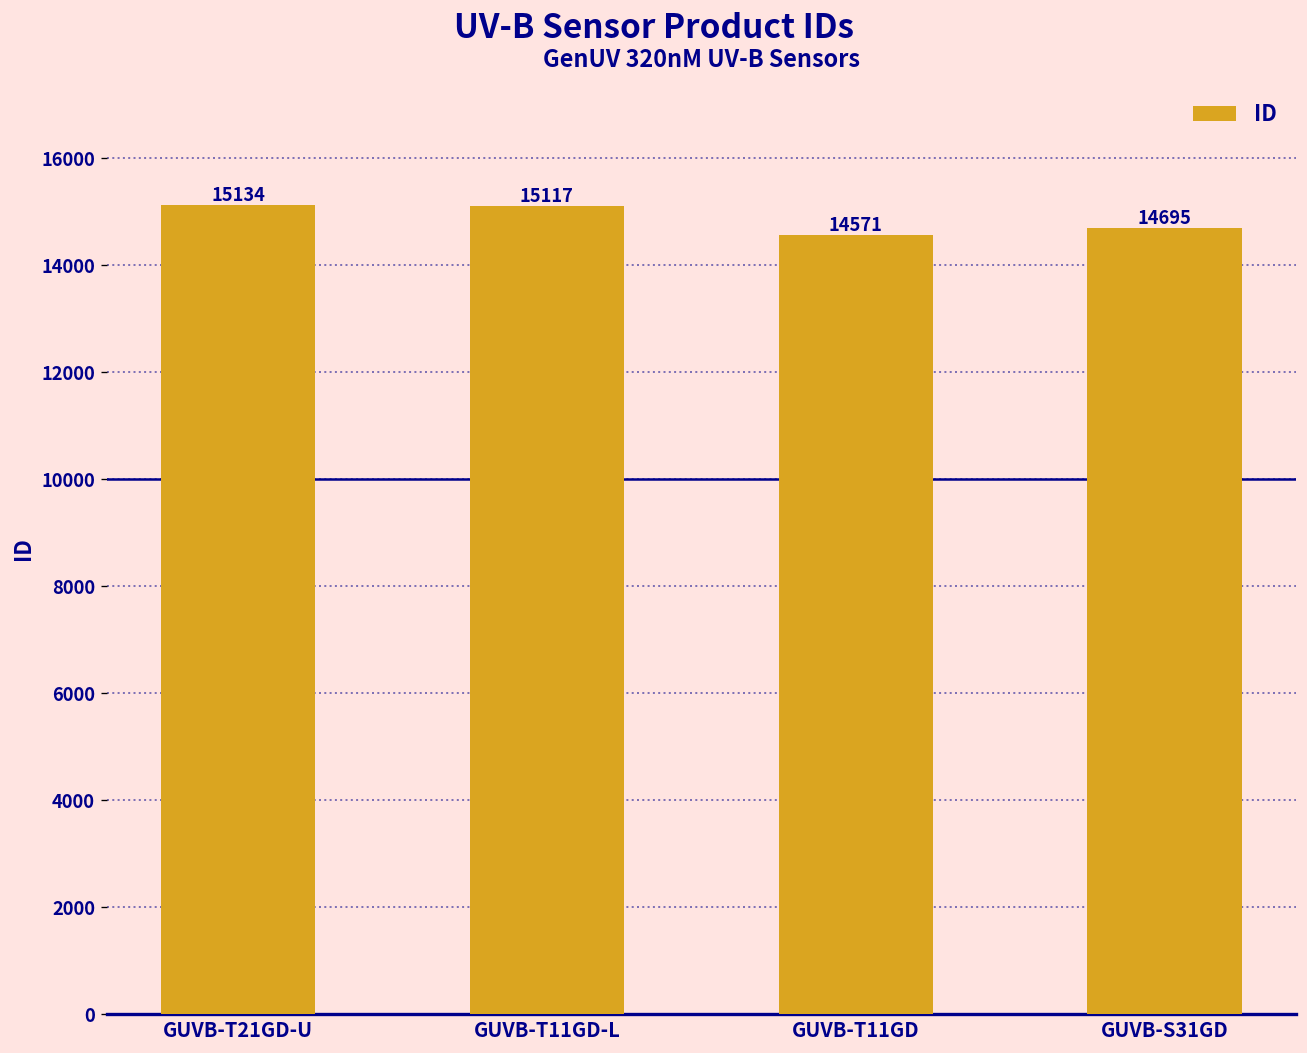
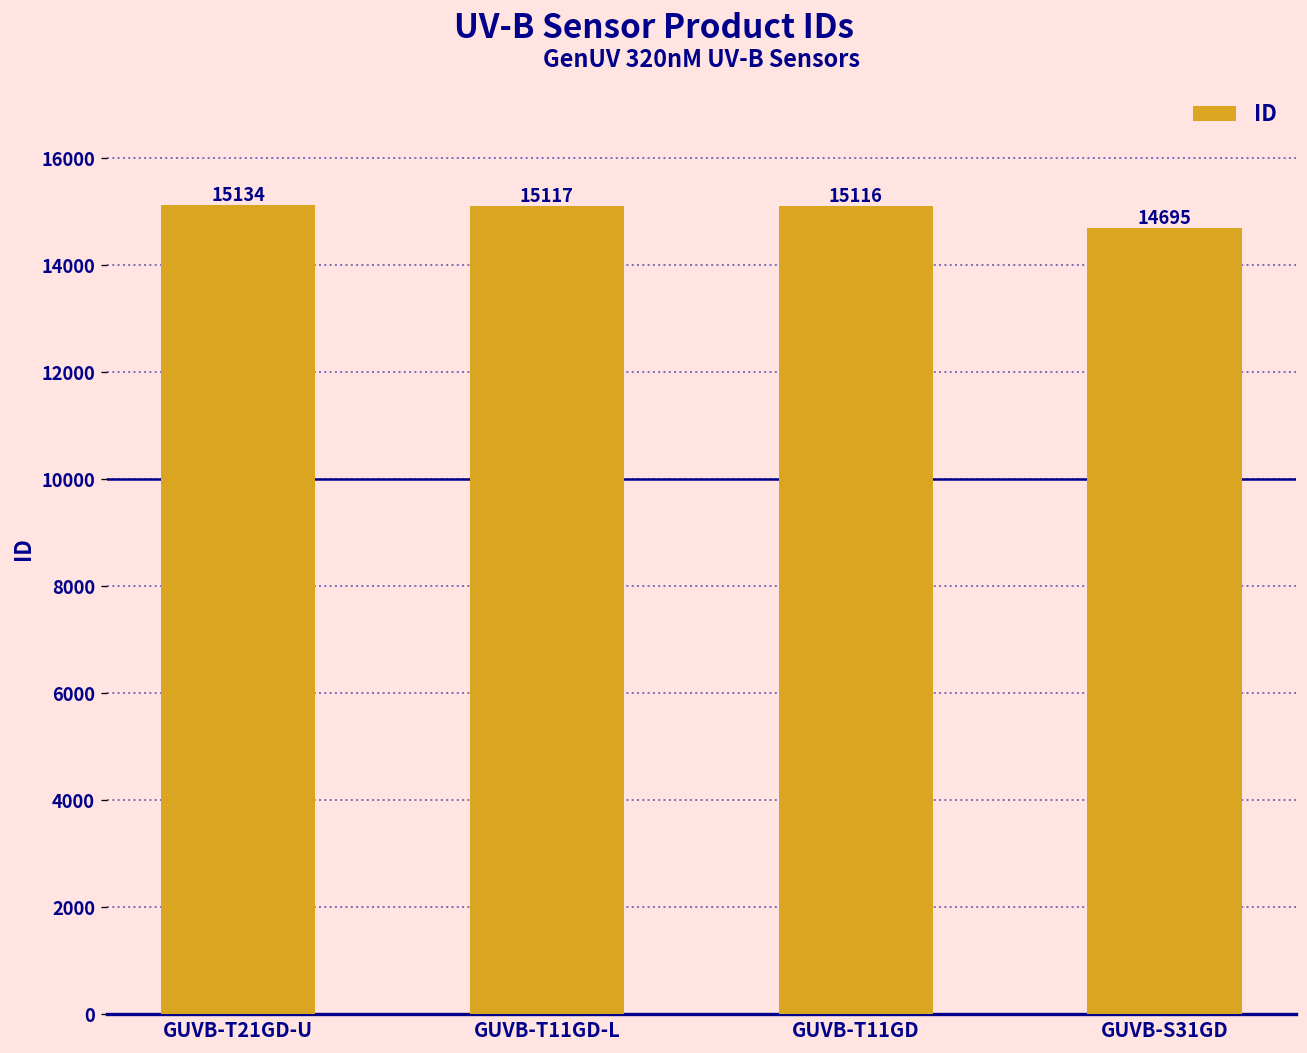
  {
    "GUVB-T21GD-U": 15134,
    "GUVB-T11GD-L": 15117,
-   "GUVB-T11GD": 14571,
+   "GUVB-T11GD": 15116,
    "GUVB-S31GD": 14695
  }
